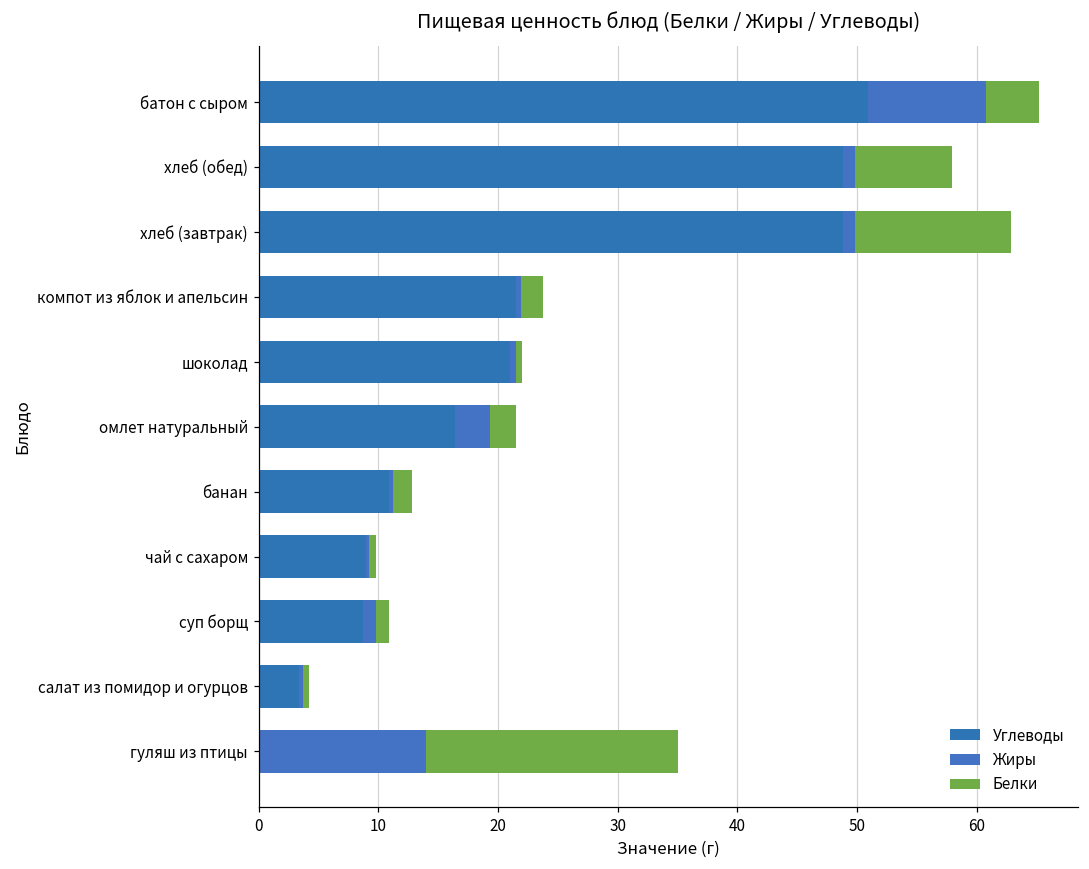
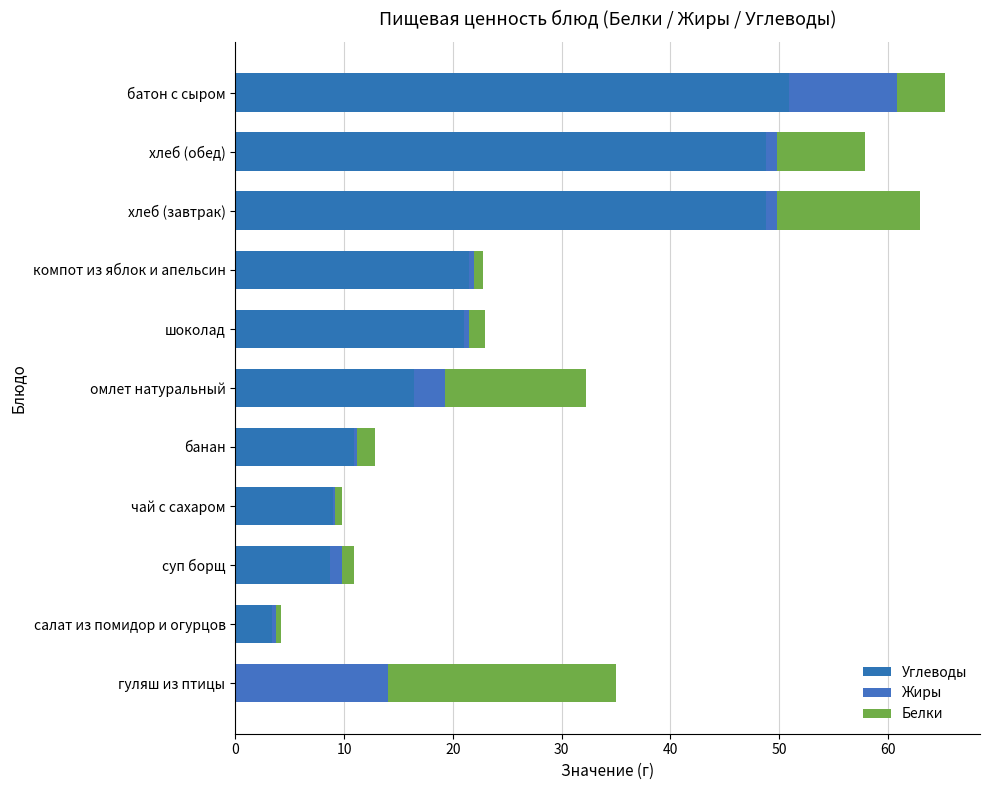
  {
    "Белки": {
      "батон с сыром": 4.4,
      "хлеб (обед)": 8.1,
      "хлеб (завтрак)": 13.1,
-     "компот из яблок и апельсин": 1.8,
-     "шоколад": 0.5,
-     "омлет натуральный": 2.2,
+     "компот из яблок и апельсин": 0.8,
+     "шоколад": 1.5,
+     "омлет натуральный": 12.9,
      "банан": 1.6,
      "чай с сахаром": 0.6,
      "суп борщ": 1.1,
      "салат из помидор и огурцов": 0.5,
      "гуляш из птицы": 21.0
    }
  }
